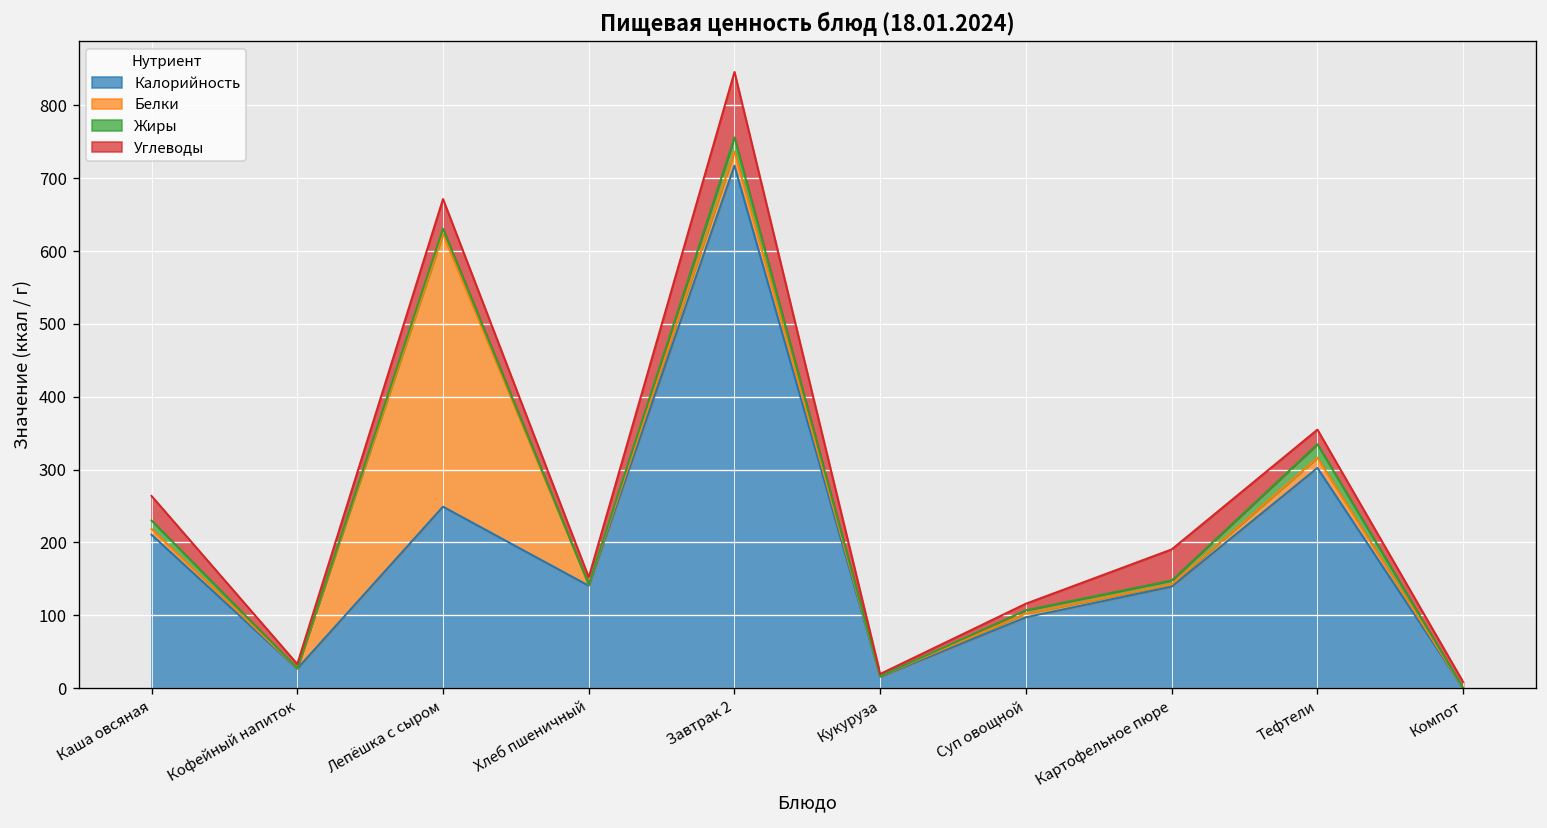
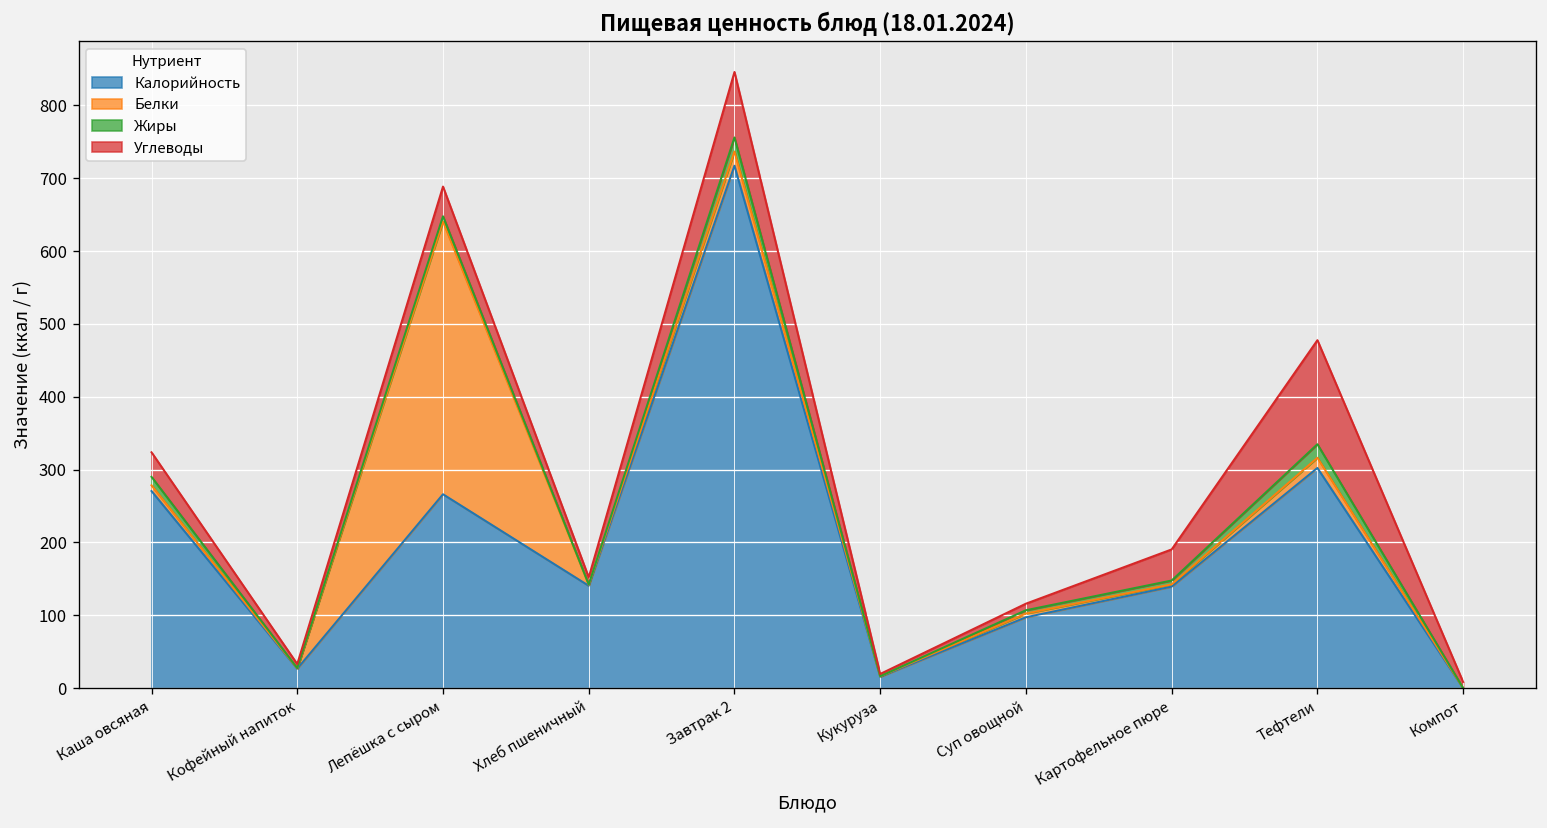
  {
    "Калорийность": {
-     "Каша овсяная": 210,
-     "Лепёшка с сыром": 250,
+     "Каша овсяная": 270,
+     "Лепёшка с сыром": 270,
      "Завтрак 2": 720,
      "Суп овощной": 100,
      "Тефтели": 300
    },
    "Белки": {
      "Каша овсяная": 10,
      "Лепёшка с сыром": 370,
      "Завтрак 2": 20,
      "Суп овощной": 10,
      "Тефтели": 10
    },
    "Жиры": {
      "Каша овсяная": 10,
      "Лепёшка с сыром": 10,
      "Завтрак 2": 20,
      "Суп овощной": 0,
      "Картофельное пюре": 10,
      "Тефтели": 20
    },
    "Углеводы": {
      "Каша овсяная": 30,
      "Кофейный напиток": 10,
      "Лепёшка с сыром": 40,
      "Хлеб пшеничный": 10,
      "Завтрак 2": 90,
      "Суп овощной": 10,
      "Картофельное пюре": 40,
-     "Тефтели": 20,
+     "Тефтели": 140,
      "Компот": 10
    }
  }
